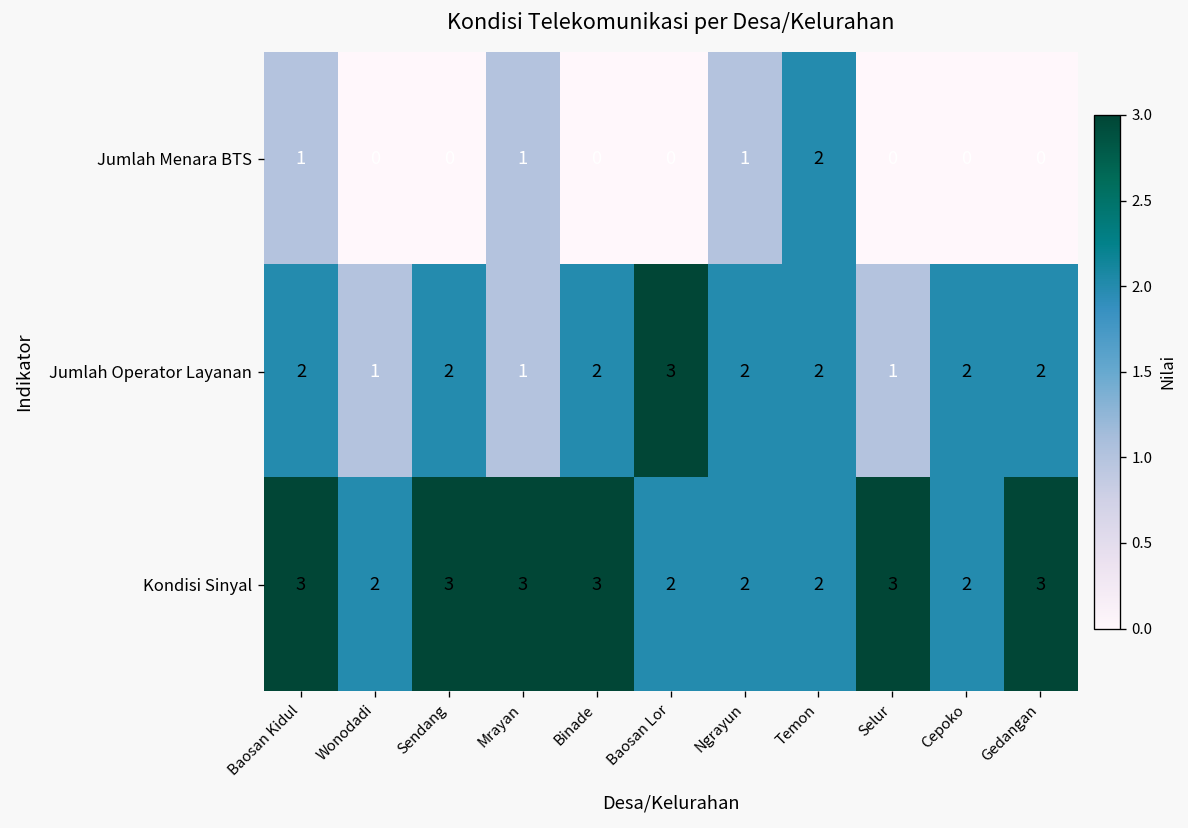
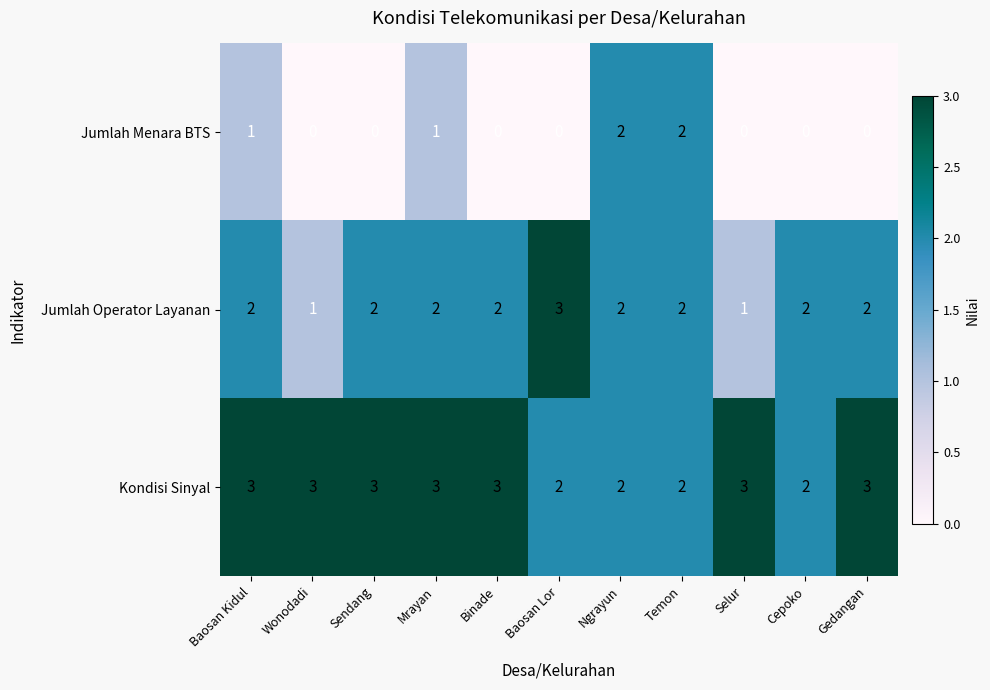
  {
    "Jumlah Menara BTS": {
      "Baosan Kidul": 1,
      "Mrayan": 1,
-     "Ngrayun": 1,
+     "Ngrayun": 2,
      "Temon": 2
    },
    "Jumlah Operator Layanan": {
      "Baosan Kidul": 2,
      "Wonodadi": 1,
      "Sendang": 2,
-     "Mrayan": 1,
+     "Mrayan": 2,
      "Binade": 2,
      "Baosan Lor": 3,
      "Ngrayun": 2,
      "Temon": 2,
      "Selur": 1,
      "Cepoko": 2,
      "Gedangan": 2
    },
    "Kondisi Sinyal": {
      "Baosan Kidul": 3,
-     "Wonodadi": 2,
+     "Wonodadi": 3,
      "Sendang": 3,
      "Mrayan": 3,
      "Binade": 3,
      "Baosan Lor": 2,
      "Ngrayun": 2,
      "Temon": 2,
      "Selur": 3,
      "Cepoko": 2,
      "Gedangan": 3
    }
  }
